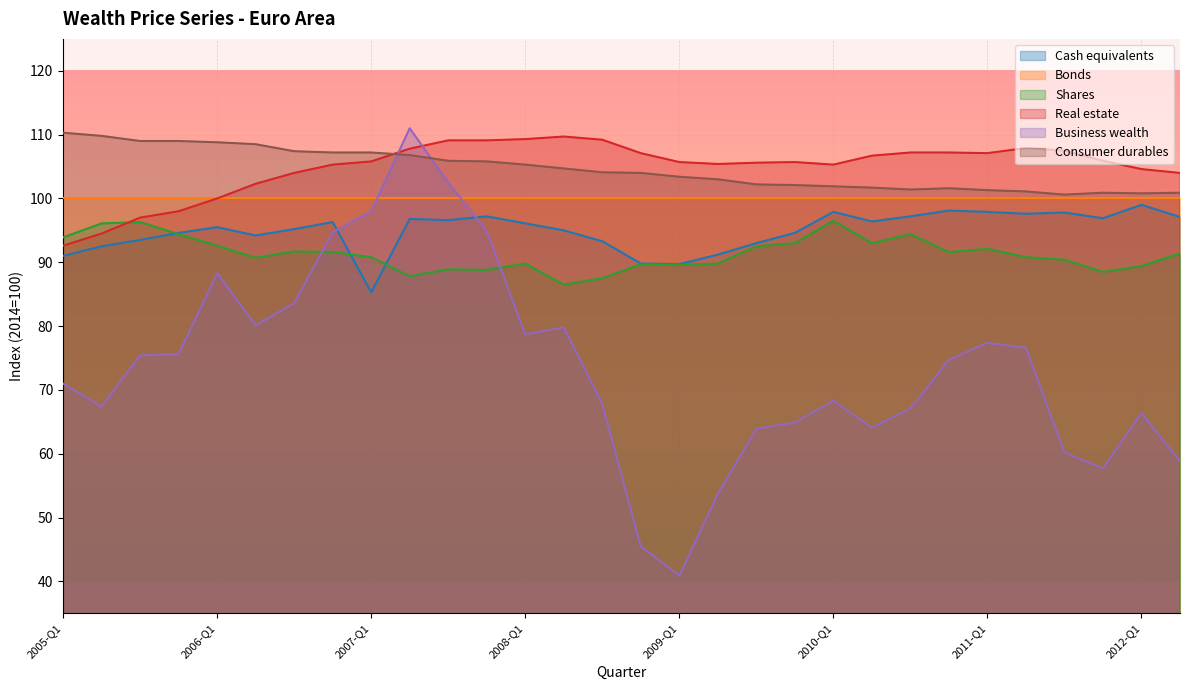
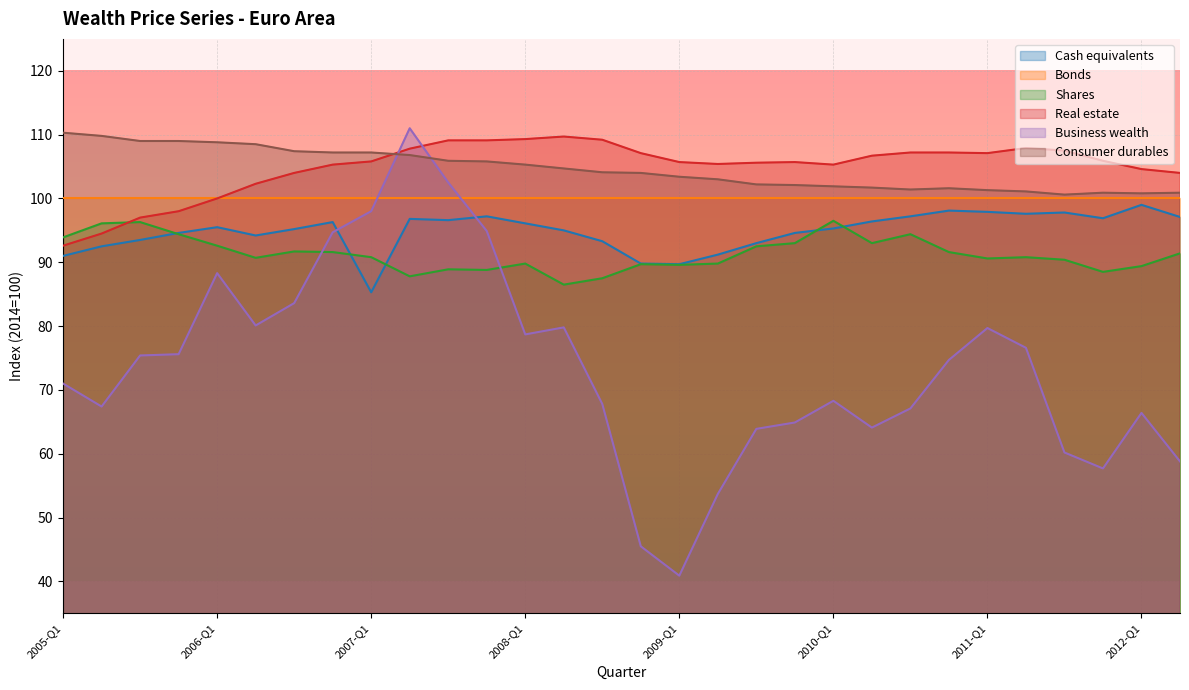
  {
    "Cash equivalents": {
      "2005-Q1": 91,
      "2006-Q1": 96,
      "2007-Q1": 85,
      "2008-Q1": 96,
-     "2010-Q1": 98,
+     "2010-Q1": 95,
      "2011-Q1": 98,
      "2012-Q1": 99
    },
    "Shares": {
      "2005-Q1": 94,
      "2006-Q1": 93,
      "2007-Q1": 91,
      "2008-Q1": 90,
      "2010-Q1": 97,
-     "2011-Q1": 92,
+     "2011-Q1": 91,
      "2012-Q1": 89
    },
    "Business wealth": {
      "2005-Q1": 71,
      "2006-Q1": 88,
      "2007-Q1": 98,
      "2008-Q1": 79,
      "2009-Q1": 41,
      "2010-Q1": 68,
-     "2011-Q1": 77,
+     "2011-Q1": 80,
      "2012-Q1": 66
    }
  }
